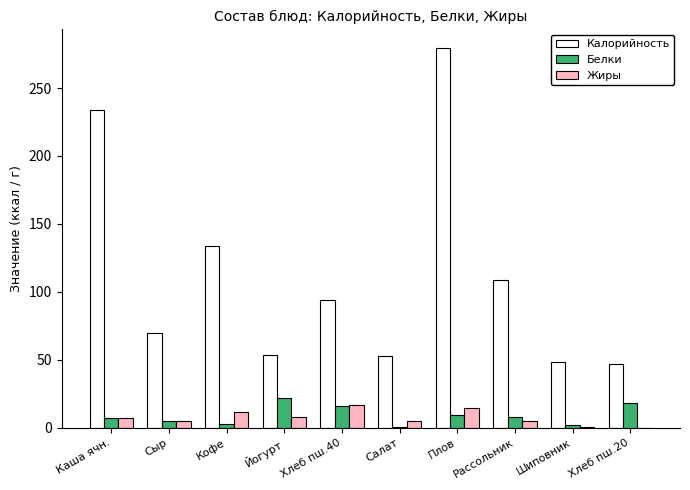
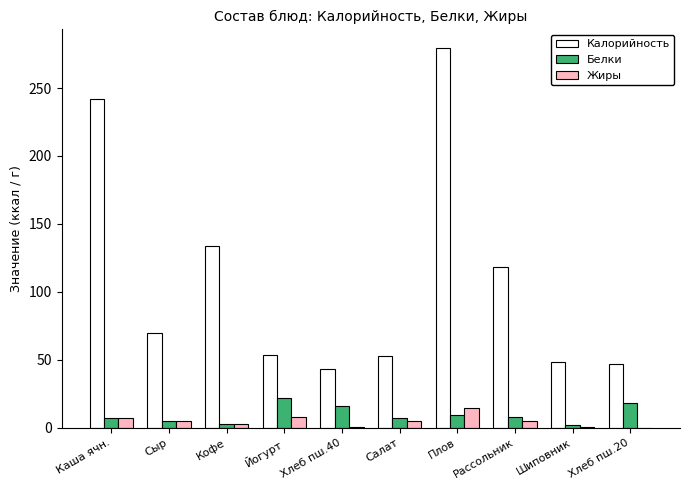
  {
    "Калорийность": {
-     "Каша ячн.": 234,
+     "Каша ячн.": 242,
      "Сыр": 70,
      "Кофе": 134,
      "Йогурт": 54,
-     "Хлеб пш.40": 94,
+     "Хлеб пш.40": 43,
      "Салат": 53,
      "Плов": 279,
-     "Рассольник": 109,
+     "Рассольник": 119,
      "Шиповник": 49,
      "Хлеб пш.20": 47
    },
    "Белки": {
      "Каша ячн.": 8,
      "Сыр": 5,
      "Кофе": 3,
      "Йогурт": 22,
      "Хлеб пш.40": 16,
-     "Салат": 0,
+     "Салат": 7,
      "Плов": 9,
      "Рассольник": 8,
      "Шиповник": 2,
      "Хлеб пш.20": 19
    },
    "Жиры": {
      "Каша ячн.": 7,
      "Сыр": 5,
-     "Кофе": 11,
+     "Кофе": 3,
      "Йогурт": 8,
-     "Хлеб пш.40": 17,
+     "Хлеб пш.40": 0,
      "Салат": 5,
      "Плов": 15,
      "Рассольник": 5
    }
  }
